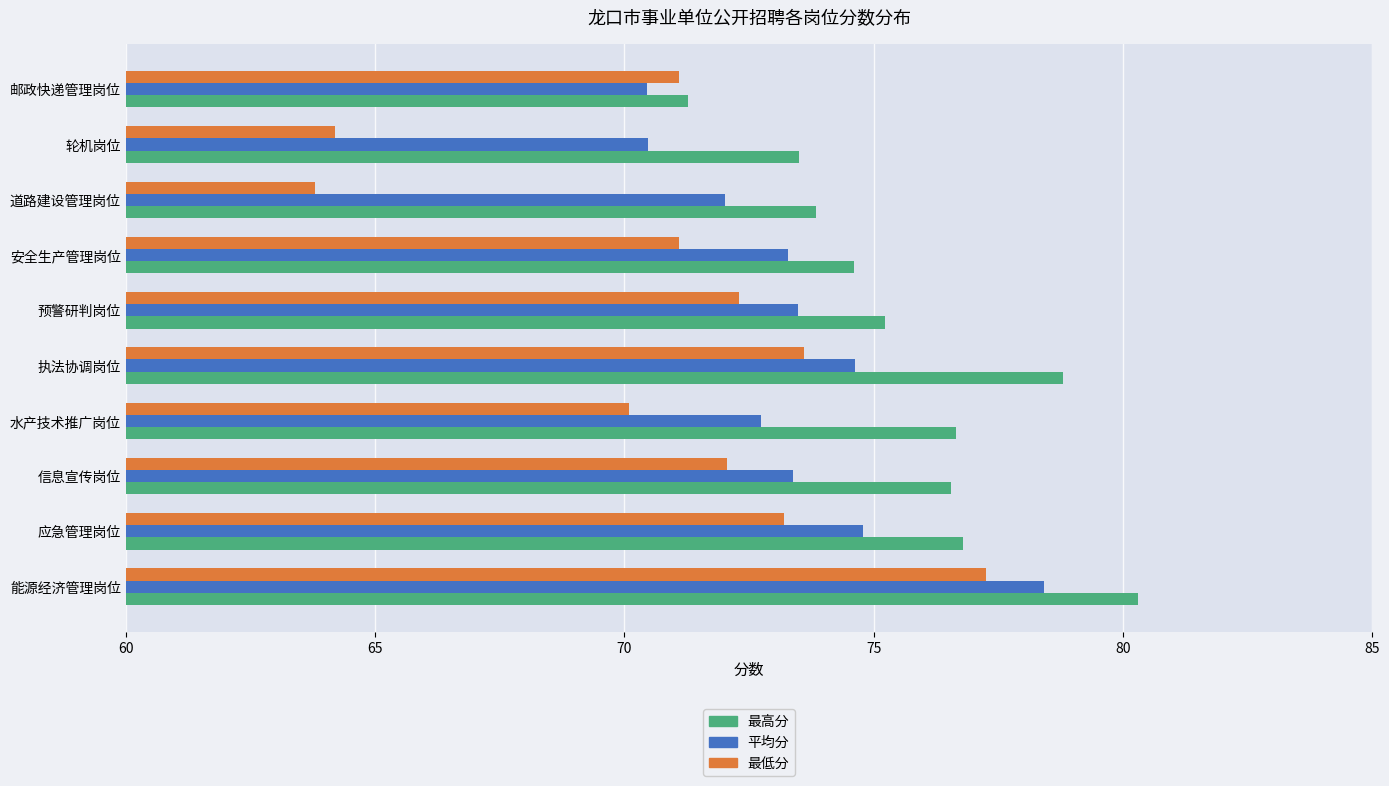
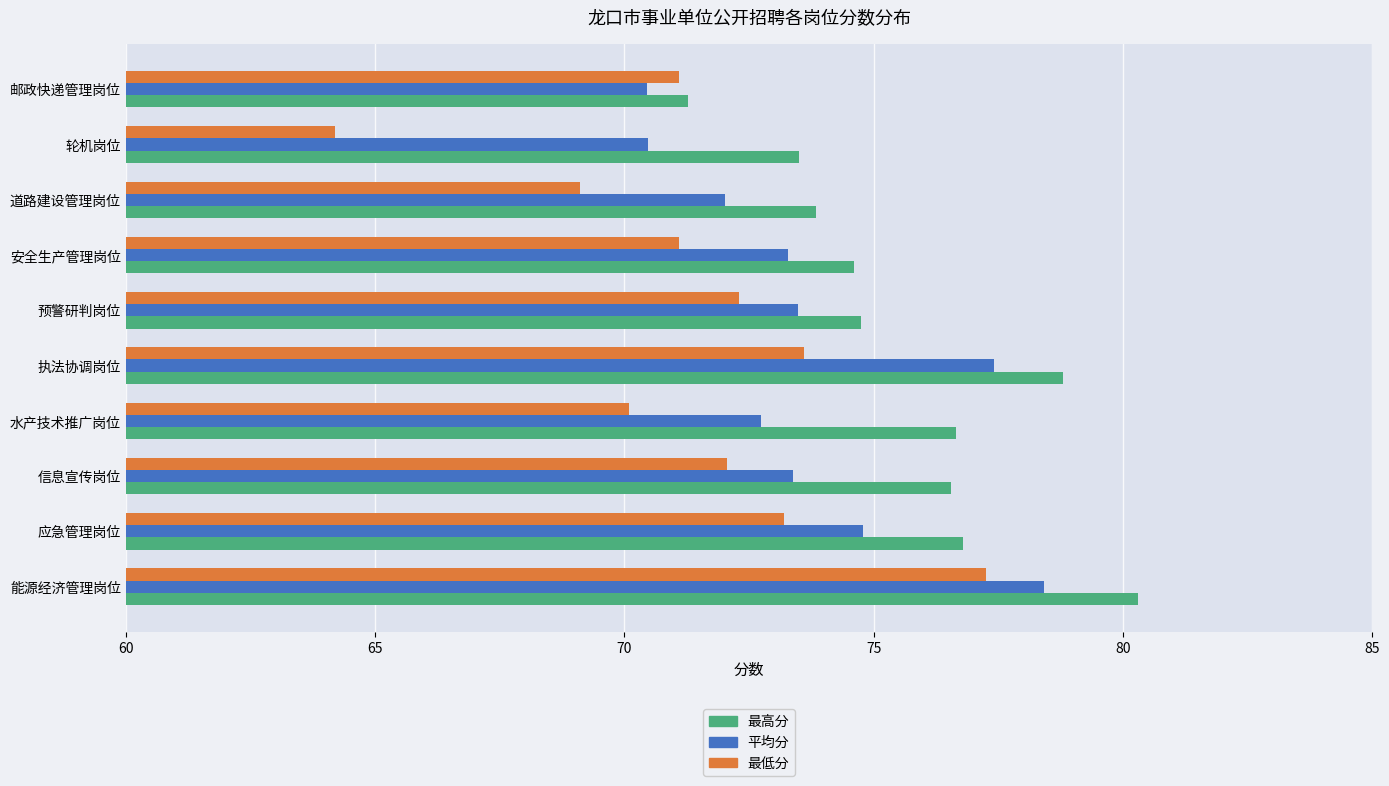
  {
    "最高分": {
      "邮政快递管理岗位": 71.3,
      "轮机岗位": 73.5,
      "道路建设管理岗位": 73.8,
      "安全生产管理岗位": 74.6,
-     "预警研判岗位": 75.2,
+     "预警研判岗位": 74.8,
      "执法协调岗位": 78.8,
      "水产技术推广岗位": 76.7,
      "信息宣传岗位": 76.6,
      "应急管理岗位": 76.8,
      "能源经济管理岗位": 80.3
    },
    "平均分": {
      "邮政快递管理岗位": 70.5,
      "轮机岗位": 70.5,
      "道路建设管理岗位": 72.0,
      "安全生产管理岗位": 73.3,
      "预警研判岗位": 73.5,
-     "执法协调岗位": 74.6,
+     "执法协调岗位": 77.4,
      "水产技术推广岗位": 72.7,
      "信息宣传岗位": 73.4,
      "应急管理岗位": 74.8,
      "能源经济管理岗位": 78.4
    },
    "最低分": {
      "邮政快递管理岗位": 71.1,
      "轮机岗位": 64.2,
-     "道路建设管理岗位": 63.8,
+     "道路建设管理岗位": 69.1,
      "安全生产管理岗位": 71.1,
      "预警研判岗位": 72.3,
      "执法协调岗位": 73.6,
      "水产技术推广岗位": 70.1,
      "信息宣传岗位": 72.1,
      "应急管理岗位": 73.2,
      "能源经济管理岗位": 77.3
    }
  }
